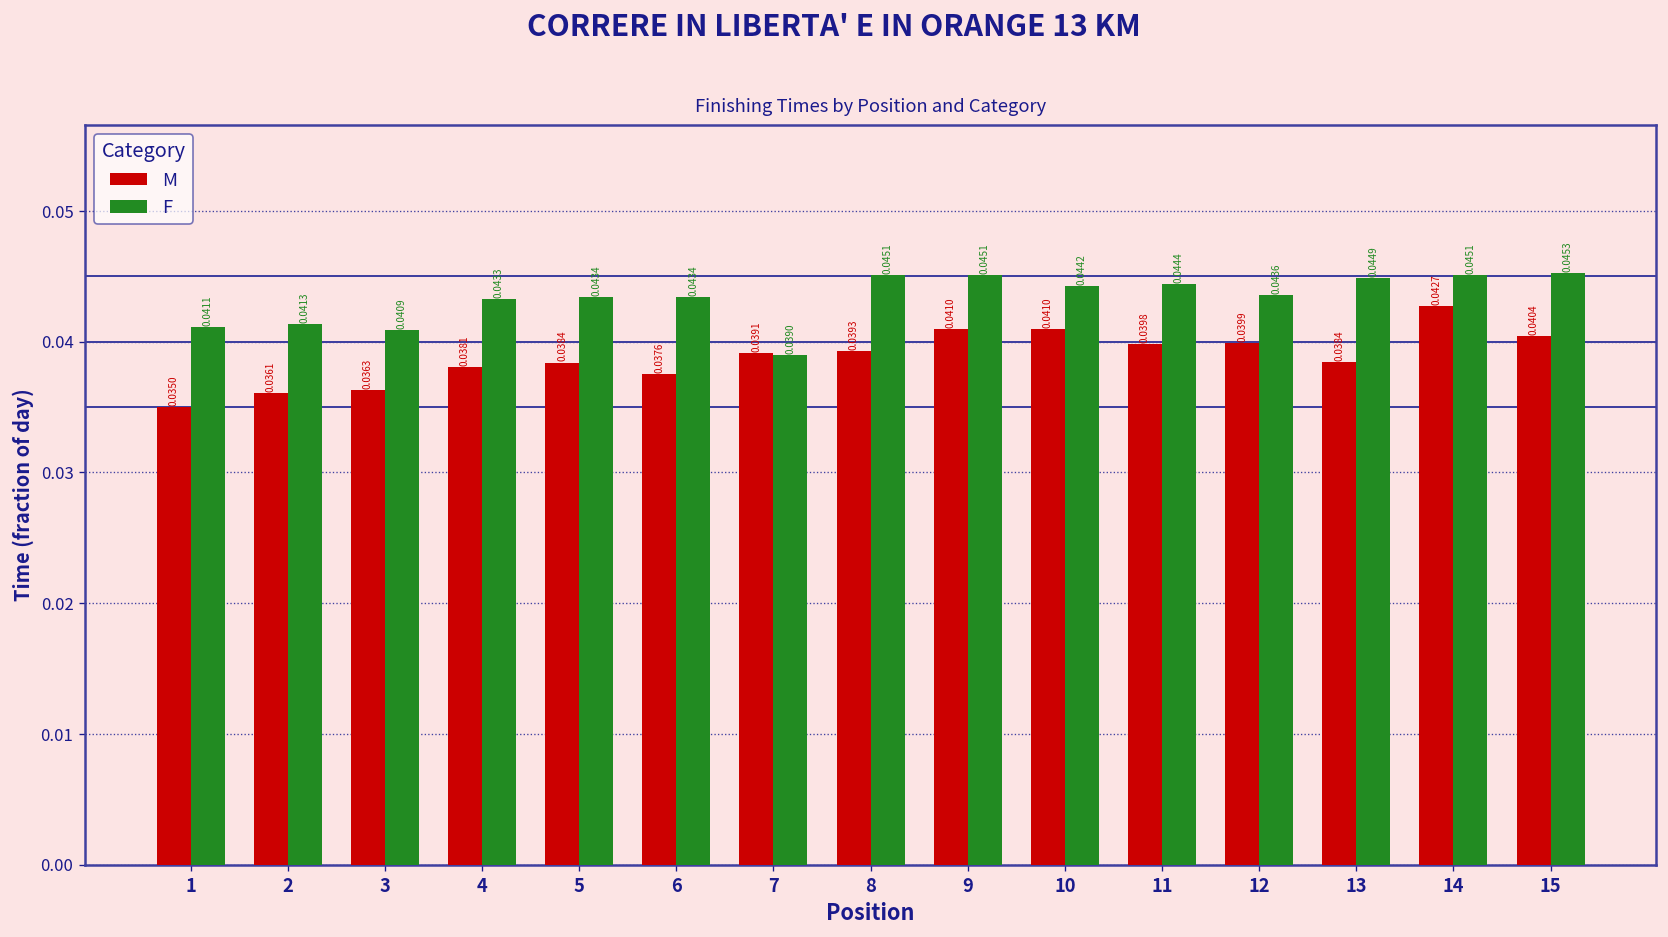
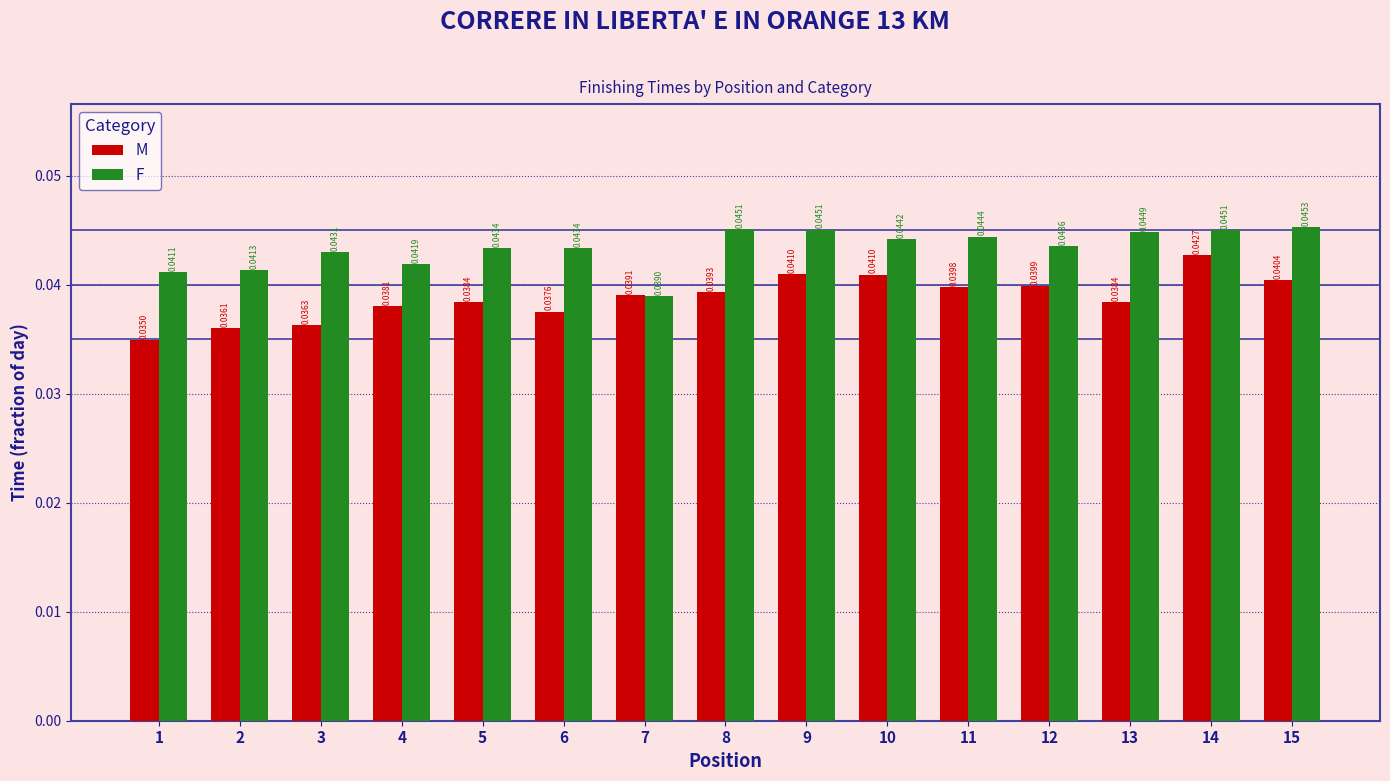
  {
    "M": {
      "1": 0.0350,
      "2": 0.0361,
      "3": 0.0363,
      "4": 0.0381,
      "5": 0.0384,
      "6": 0.0376,
      "7": 0.0391,
      "8": 0.0393,
      "9": 0.0410,
      "10": 0.0410,
      "11": 0.0398,
      "12": 0.0399,
      "13": 0.0384,
      "14": 0.0427,
      "15": 0.0404
    },
    "F": {
      "1": 0.0411,
      "2": 0.0413,
-     "3": 0.0409,
-     "4": 0.0433,
+     "3": 0.0431,
+     "4": 0.0419,
      "5": 0.0434,
      "6": 0.0434,
      "7": 0.0390,
      "8": 0.0451,
      "9": 0.0451,
      "10": 0.0442,
      "11": 0.0444,
      "12": 0.0436,
      "13": 0.0449,
      "14": 0.0451,
      "15": 0.0453
    }
  }
